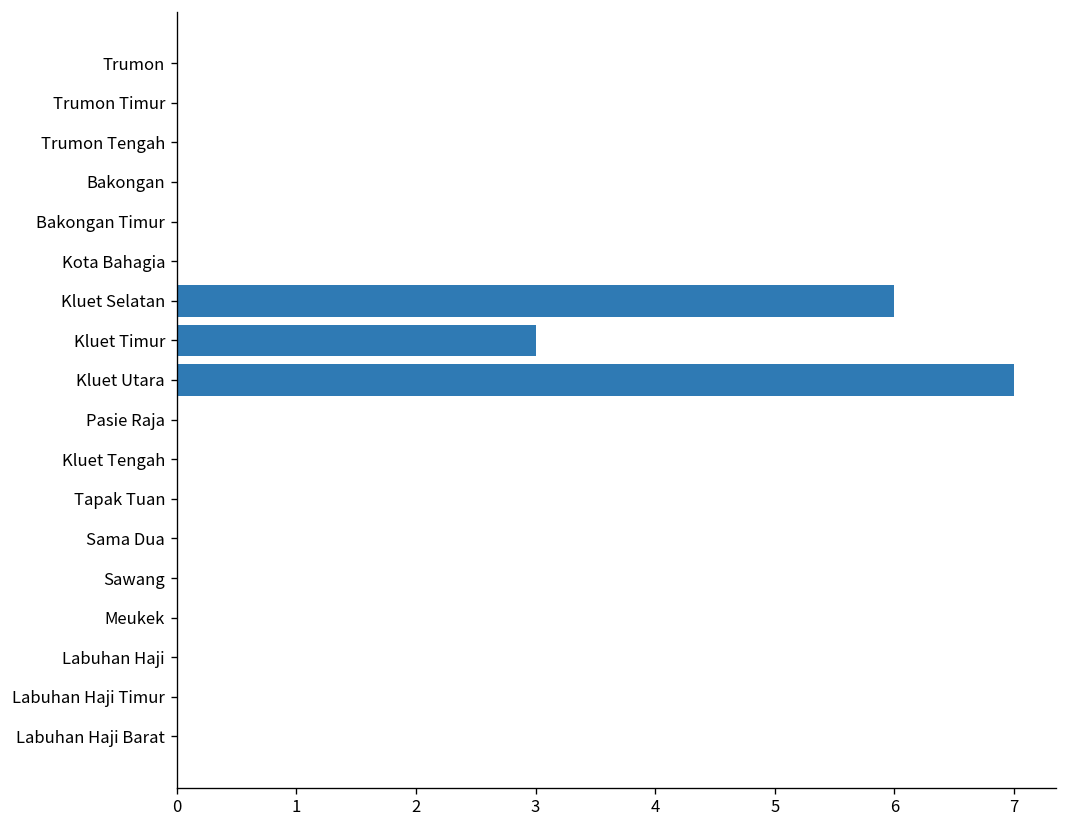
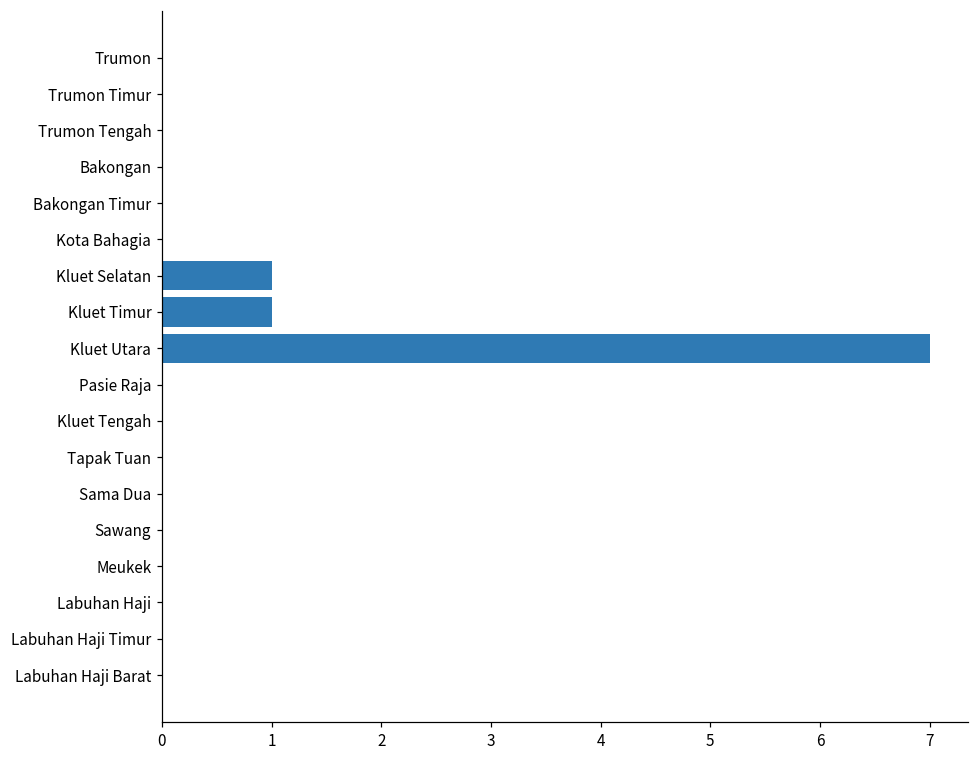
  {
    "Trumon": 0,
    "Trumon Timur": 0,
    "Trumon Tengah": 0,
    "Bakongan": 0,
    "Bakongan Timur": 0,
    "Kota Bahagia": 0,
-   "Kluet Selatan": 6,
-   "Kluet Timur": 3,
+   "Kluet Selatan": 1,
+   "Kluet Timur": 1,
    "Kluet Utara": 7,
    "Pasie Raja": 0,
    "Kluet Tengah": 0,
    "Tapak Tuan": 0,
    "Sama Dua": 0,
    "Sawang": 0,
    "Meukek": 0,
    "Labuhan Haji": 0,
    "Labuhan Haji Timur": 0,
    "Labuhan Haji Barat": 0
  }
